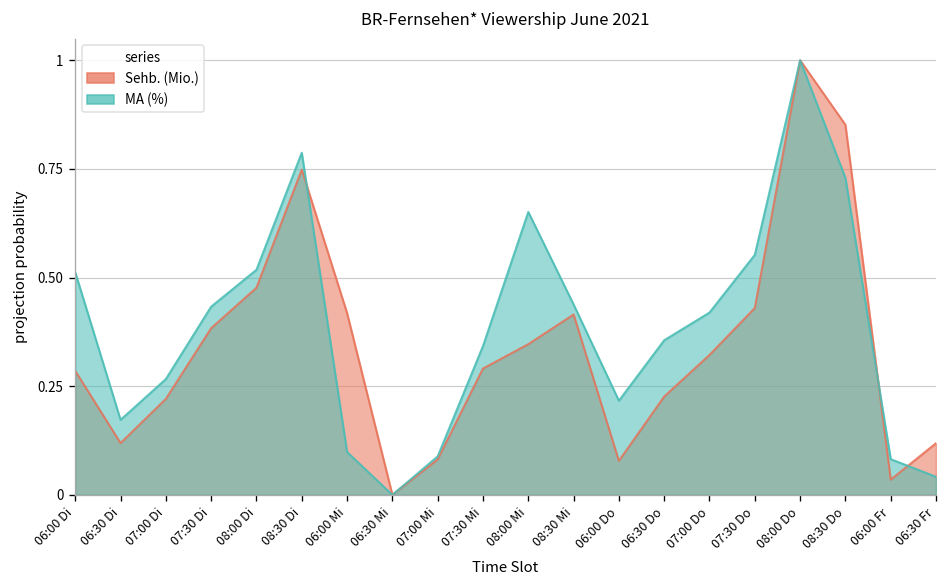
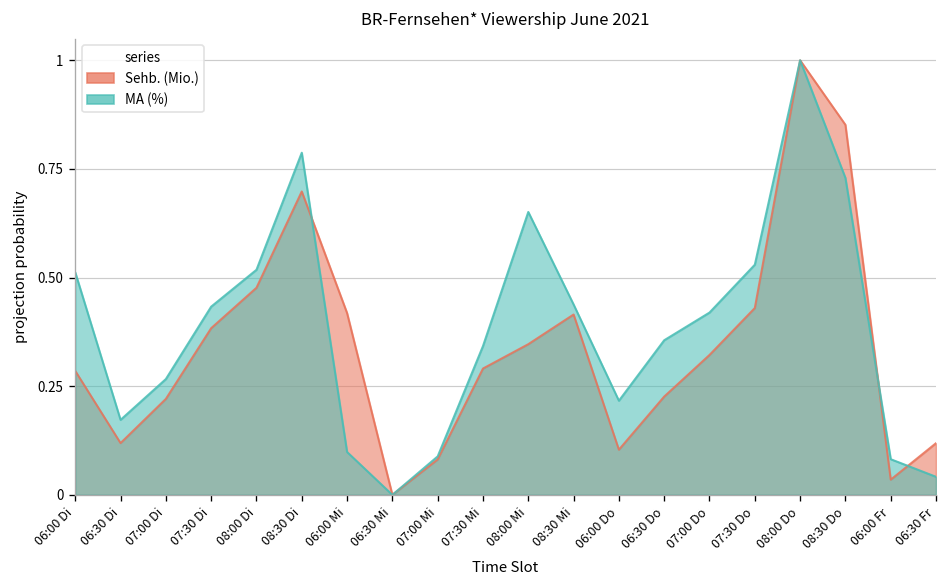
  {
    "Sehb. (Mio.)": {
      "06:00 Di": 0.29,
      "06:30 Di": 0.12,
      "07:00 Di": 0.22,
      "07:30 Di": 0.38,
      "08:00 Di": 0.48,
-     "08:30 Di": 0.75,
+     "08:30 Di": 0.70,
      "06:00 Mi": 0.42,
      "07:00 Mi": 0.08,
      "07:30 Mi": 0.29,
      "08:00 Mi": 0.35,
      "08:30 Mi": 0.41,
-     "06:00 Do": 0.08,
+     "06:00 Do": 0.10,
      "06:30 Do": 0.23,
      "07:00 Do": 0.32,
      "07:30 Do": 0.43,
      "08:30 Do": 0.85,
      "06:00 Fr": 0.03,
      "06:30 Fr": 0.12
    },
    "MA (%)": {
      "06:00 Di": 0.51,
      "06:30 Di": 0.17,
      "07:00 Di": 0.27,
      "07:30 Di": 0.43,
      "08:00 Di": 0.52,
      "08:30 Di": 0.79,
      "06:00 Mi": 0.10,
      "07:00 Mi": 0.09,
      "07:30 Mi": 0.34,
      "08:00 Mi": 0.65,
      "08:30 Mi": 0.44,
      "06:00 Do": 0.22,
      "06:30 Do": 0.36,
      "07:00 Do": 0.42,
-     "07:30 Do": 0.55,
+     "07:30 Do": 0.53,
      "08:30 Do": 0.73,
      "06:00 Fr": 0.08,
      "06:30 Fr": 0.04
    }
  }
